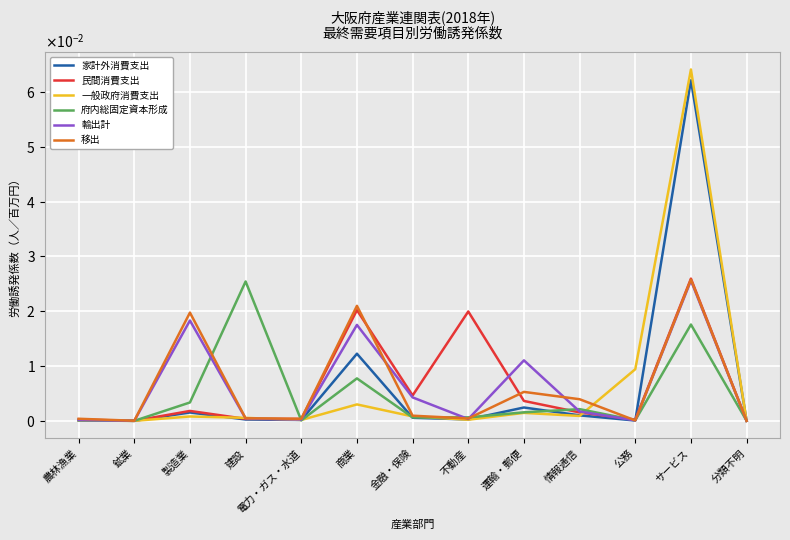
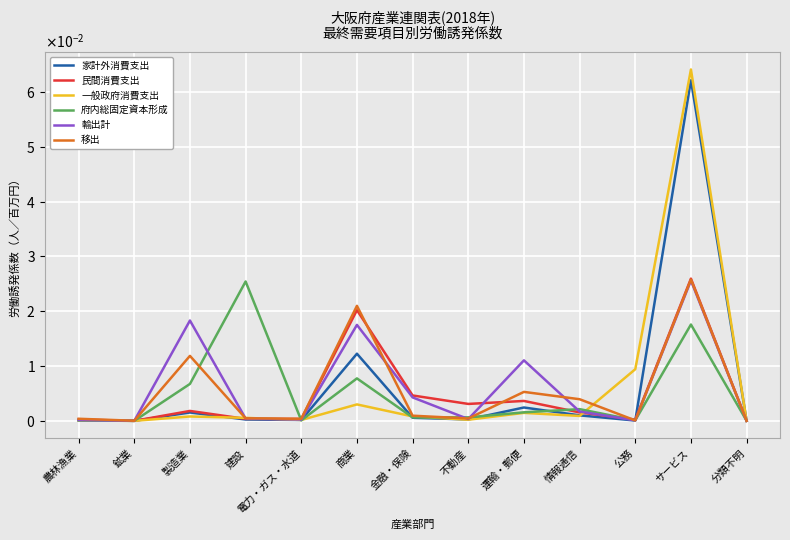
  {
    "家計外消費支出": {
      "商業": 0.012,
      "運輸・郵便": 0.002,
      "サービス": 0.062
    },
    "民間消費支出": {
      "商業": 0.020,
-     "不動産": 0.020,
+     "不動産": 0.003,
      "運輸・郵便": 0.004
    },
    "一般政府消費支出": {
      "製造業": 0.001,
      "商業": 0.003,
      "公務": 0.009,
      "サービス": 0.064
    },
    "府内総固定資本形成": {
-     "製造業": 0.003,
+     "製造業": 0.007,
      "建設": 0.025,
      "商業": 0.008,
      "サービス": 0.018
    },
    "輸出計": {
      "製造業": 0.018,
      "商業": 0.018,
      "運輸・郵便": 0.011
    },
    "移出": {
-     "製造業": 0.020,
+     "製造業": 0.012,
      "商業": 0.021,
      "運輸・郵便": 0.005,
      "情報通信": 0.004
    }
  }
